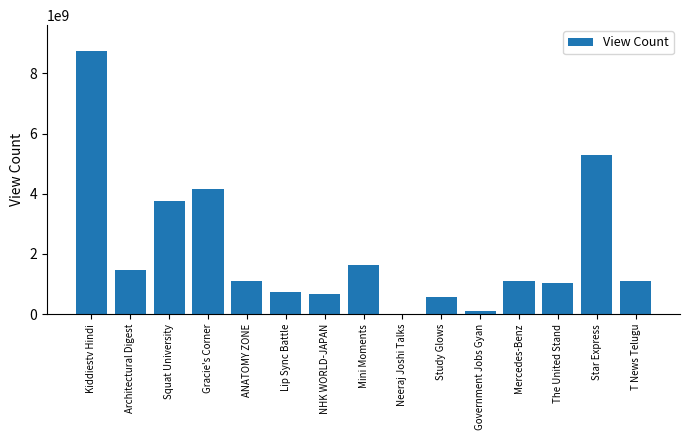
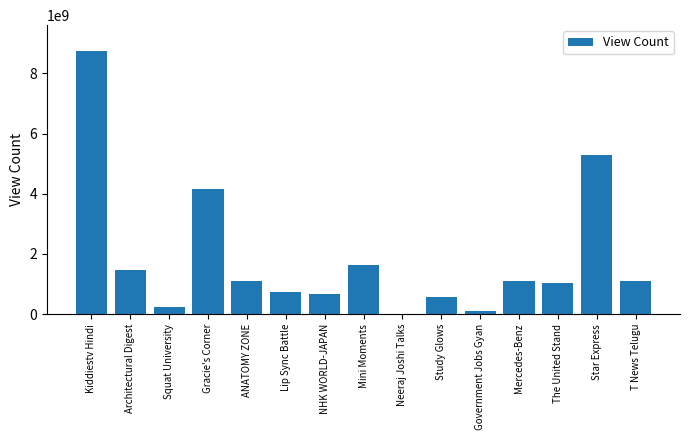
  {
    "Kiddiestv Hindi": 8700000000,
    "Architectural Digest": 1500000000,
-   "Squat University": 3800000000,
+   "Squat University": 200000000,
    "Gracie's Corner": 4200000000,
    "ANATOMY ZONE": 1100000000,
    "Lip Sync Battle": 700000000,
    "NHK WORLD-JAPAN": 700000000,
    "Mini Moments": 1600000000,
    "Study Glows": 500000000,
    "Government Jobs Gyan": 100000000,
    "Mercedes-Benz": 1100000000,
    "The United Stand": 1000000000,
    "Star Express": 5300000000,
    "T News Telugu": 1100000000
  }
